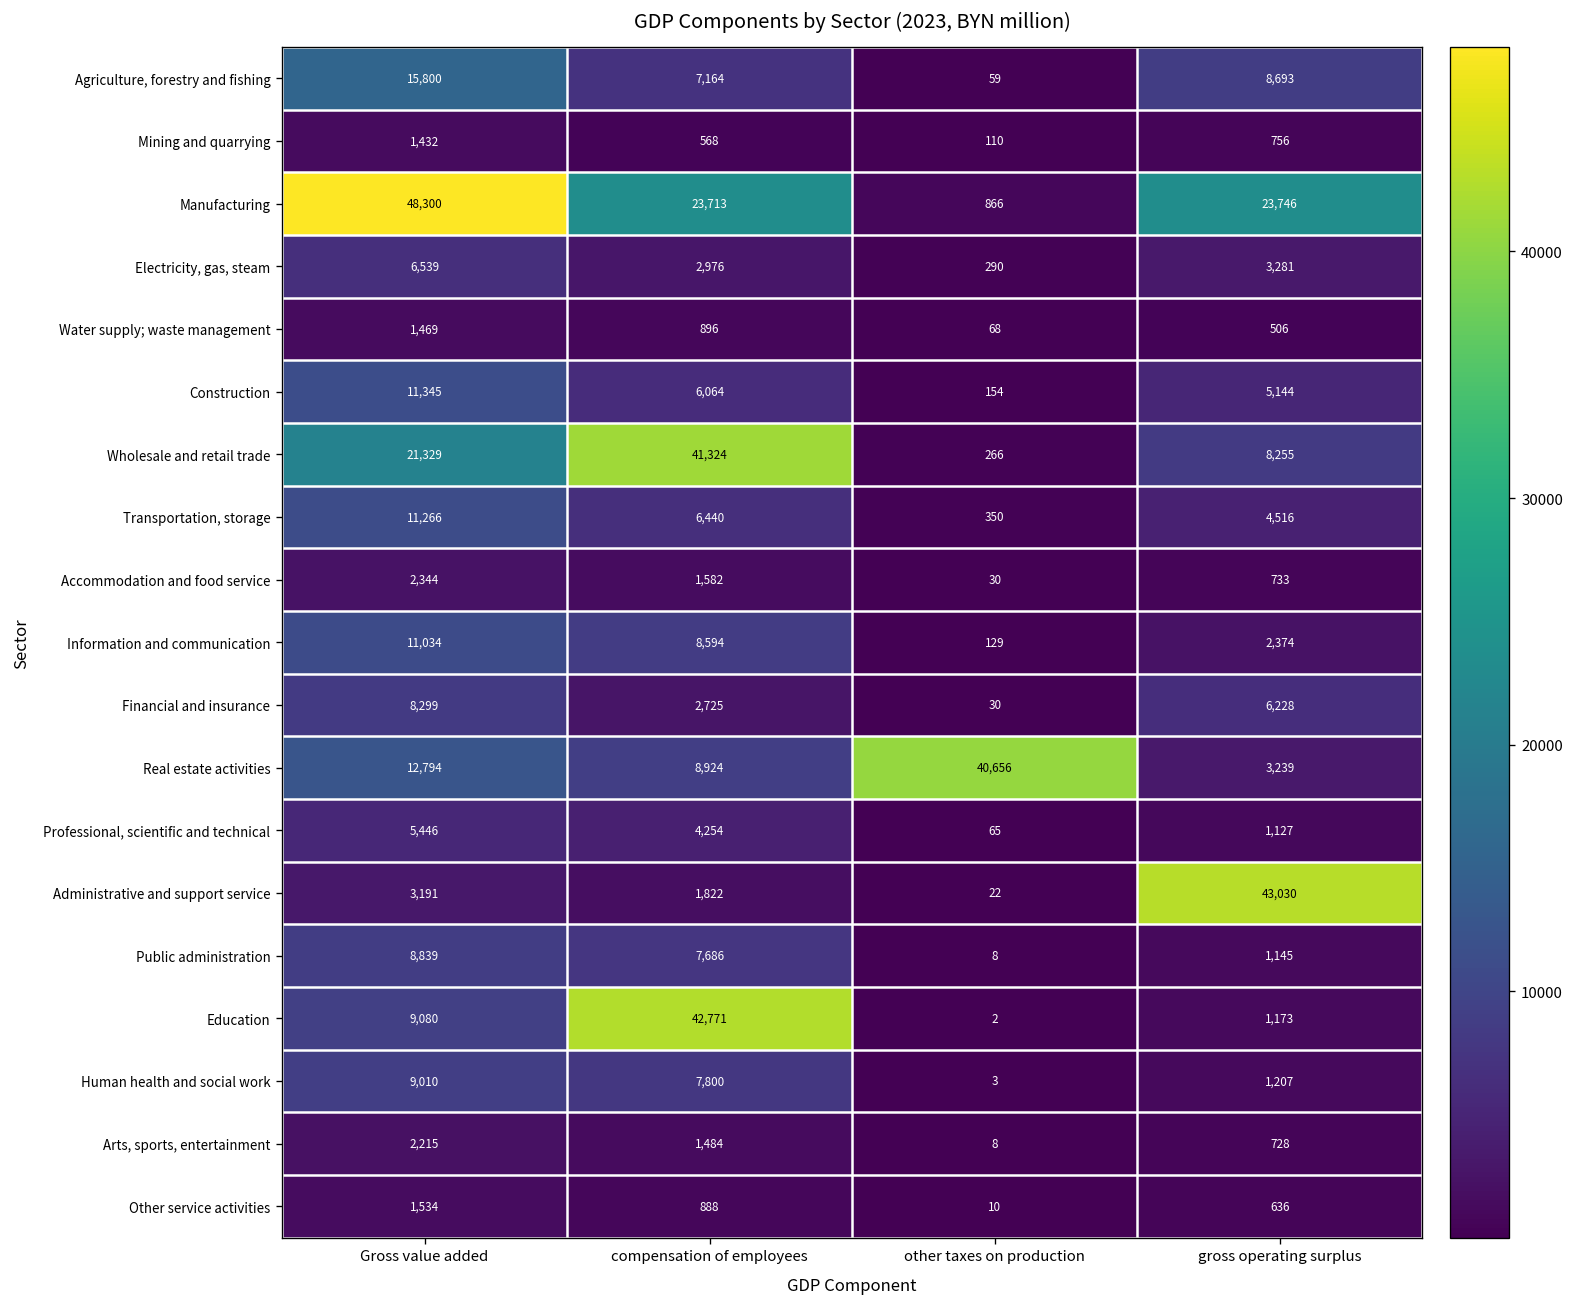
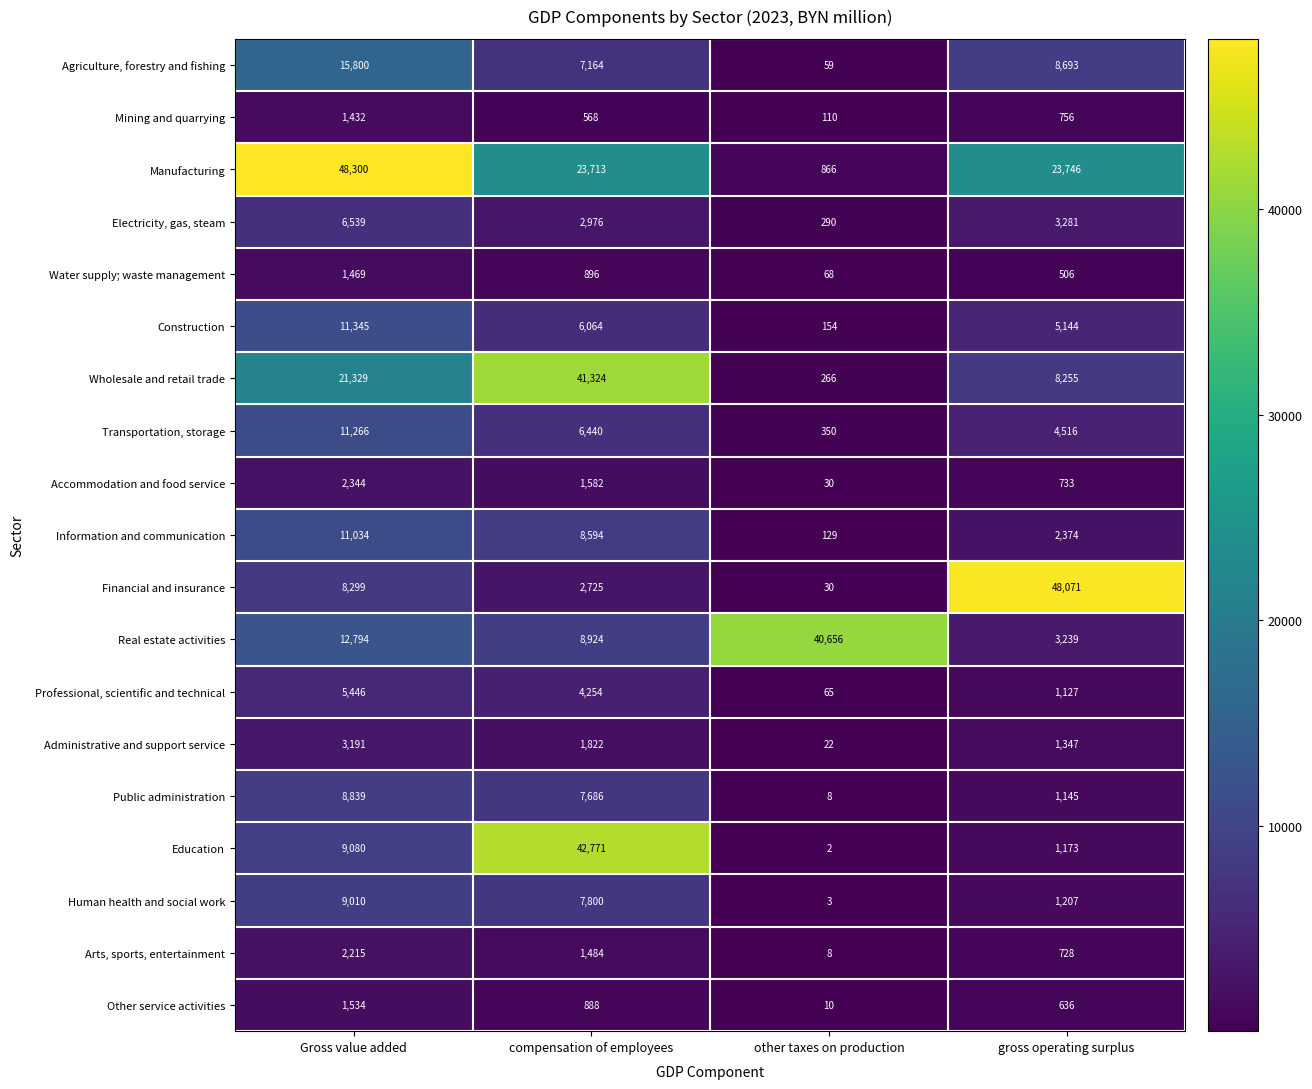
  {
    "Agriculture, forestry and fishing": {
      "Gross value added": "15,800",
      "compensation of employees": "7,164",
      "other taxes on production": "59",
      "gross operating surplus": "8,693"
    },
    "Mining and quarrying": {
      "Gross value added": "1,432",
      "compensation of employees": "568",
      "other taxes on production": "110",
      "gross operating surplus": "756"
    },
    "Manufacturing": {
      "Gross value added": "48,300",
      "compensation of employees": "23,713",
      "other taxes on production": "866",
      "gross operating surplus": "23,746"
    },
    "Electricity, gas, steam": {
      "Gross value added": "6,539",
      "compensation of employees": "2,976",
      "other taxes on production": "290",
      "gross operating surplus": "3,281"
    },
    "Water supply; waste management": {
      "Gross value added": "1,469",
      "compensation of employees": "896",
      "other taxes on production": "68",
      "gross operating surplus": "506"
    },
    "Construction": {
      "Gross value added": "11,345",
      "compensation of employees": "6,064",
      "other taxes on production": "154",
      "gross operating surplus": "5,144"
    },
    "Wholesale and retail trade": {
      "Gross value added": "21,329",
      "compensation of employees": "41,324",
      "other taxes on production": "266",
      "gross operating surplus": "8,255"
    },
    "Transportation, storage": {
      "Gross value added": "11,266",
      "compensation of employees": "6,440",
      "other taxes on production": "350",
      "gross operating surplus": "4,516"
    },
    "Accommodation and food service": {
      "Gross value added": "2,344",
      "compensation of employees": "1,582",
      "other taxes on production": "30",
      "gross operating surplus": "733"
    },
    "Information and communication": {
      "Gross value added": "11,034",
      "compensation of employees": "8,594",
      "other taxes on production": "129",
      "gross operating surplus": "2,374"
    },
    "Financial and insurance": {
      "Gross value added": "8,299",
      "compensation of employees": "2,725",
      "other taxes on production": "30",
-     "gross operating surplus": "6,228"
+     "gross operating surplus": "48,071"
    },
    "Real estate activities": {
      "Gross value added": "12,794",
      "compensation of employees": "8,924",
      "other taxes on production": "40,656",
      "gross operating surplus": "3,239"
    },
    "Professional, scientific and technical": {
      "Gross value added": "5,446",
      "compensation of employees": "4,254",
      "other taxes on production": "65",
      "gross operating surplus": "1,127"
    },
    "Administrative and support service": {
      "Gross value added": "3,191",
      "compensation of employees": "1,822",
      "other taxes on production": "22",
-     "gross operating surplus": "43,030"
+     "gross operating surplus": "1,347"
    },
    "Public administration": {
      "Gross value added": "8,839",
      "compensation of employees": "7,686",
      "other taxes on production": "8",
      "gross operating surplus": "1,145"
    },
    "Education": {
      "Gross value added": "9,080",
      "compensation of employees": "42,771",
      "other taxes on production": "2",
      "gross operating surplus": "1,173"
    },
    "Human health and social work": {
      "Gross value added": "9,010",
      "compensation of employees": "7,800",
      "other taxes on production": "3",
      "gross operating surplus": "1,207"
    },
    "Arts, sports, entertainment": {
      "Gross value added": "2,215",
      "compensation of employees": "1,484",
      "other taxes on production": "8",
      "gross operating surplus": "728"
    },
    "Other service activities": {
      "Gross value added": "1,534",
      "compensation of employees": "888",
      "other taxes on production": "10",
      "gross operating surplus": "636"
    }
  }
